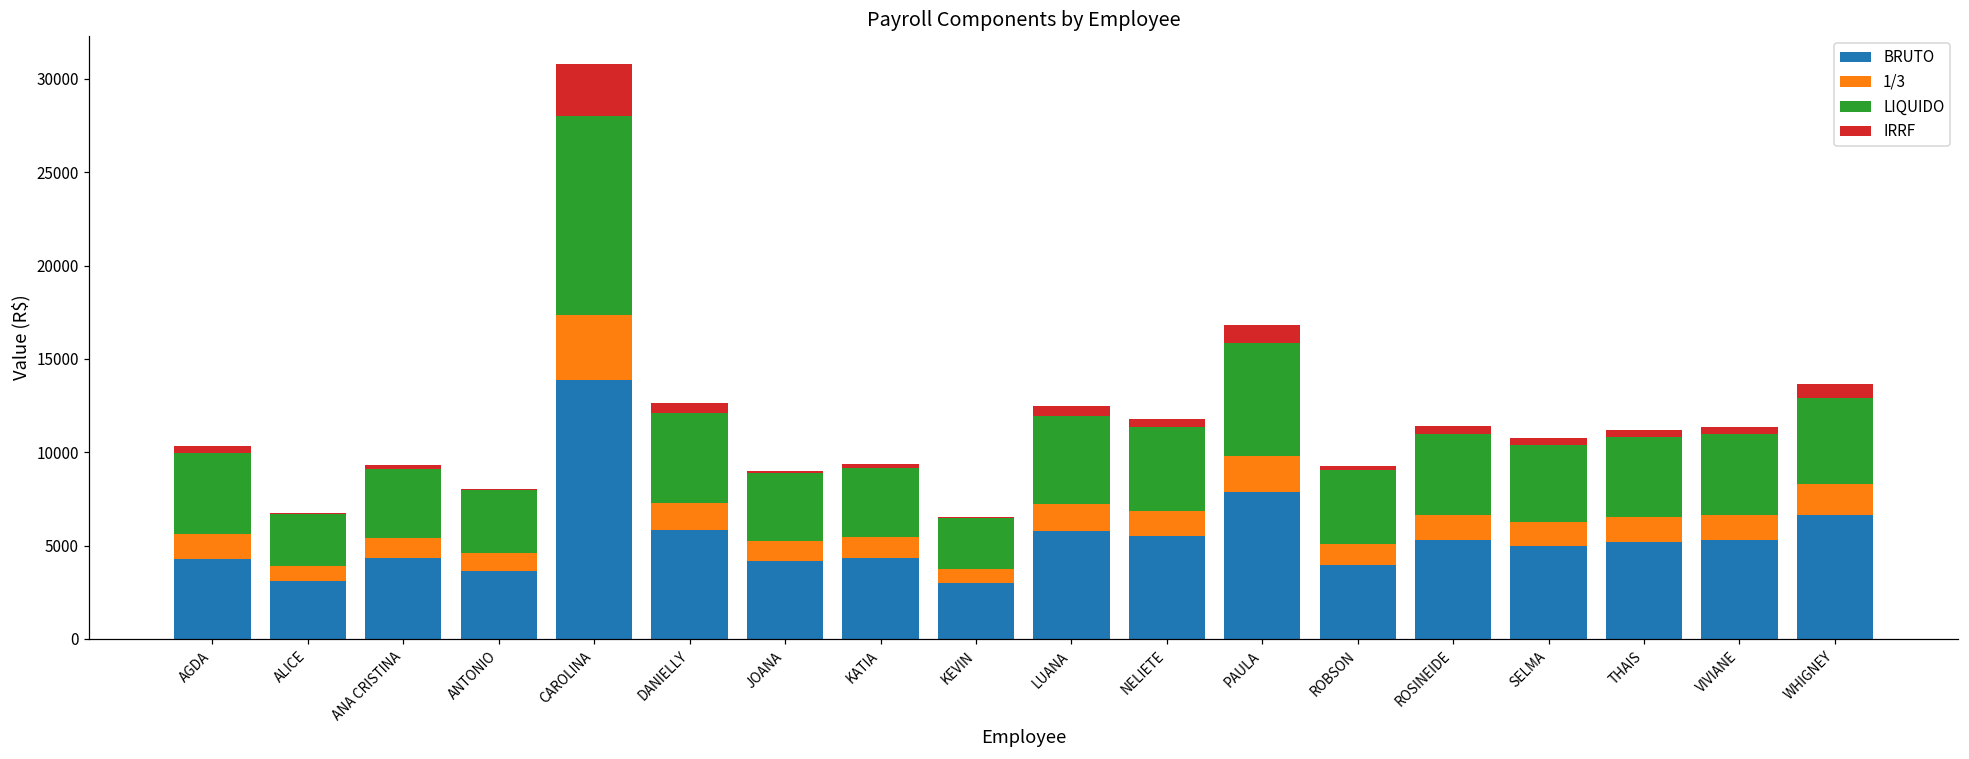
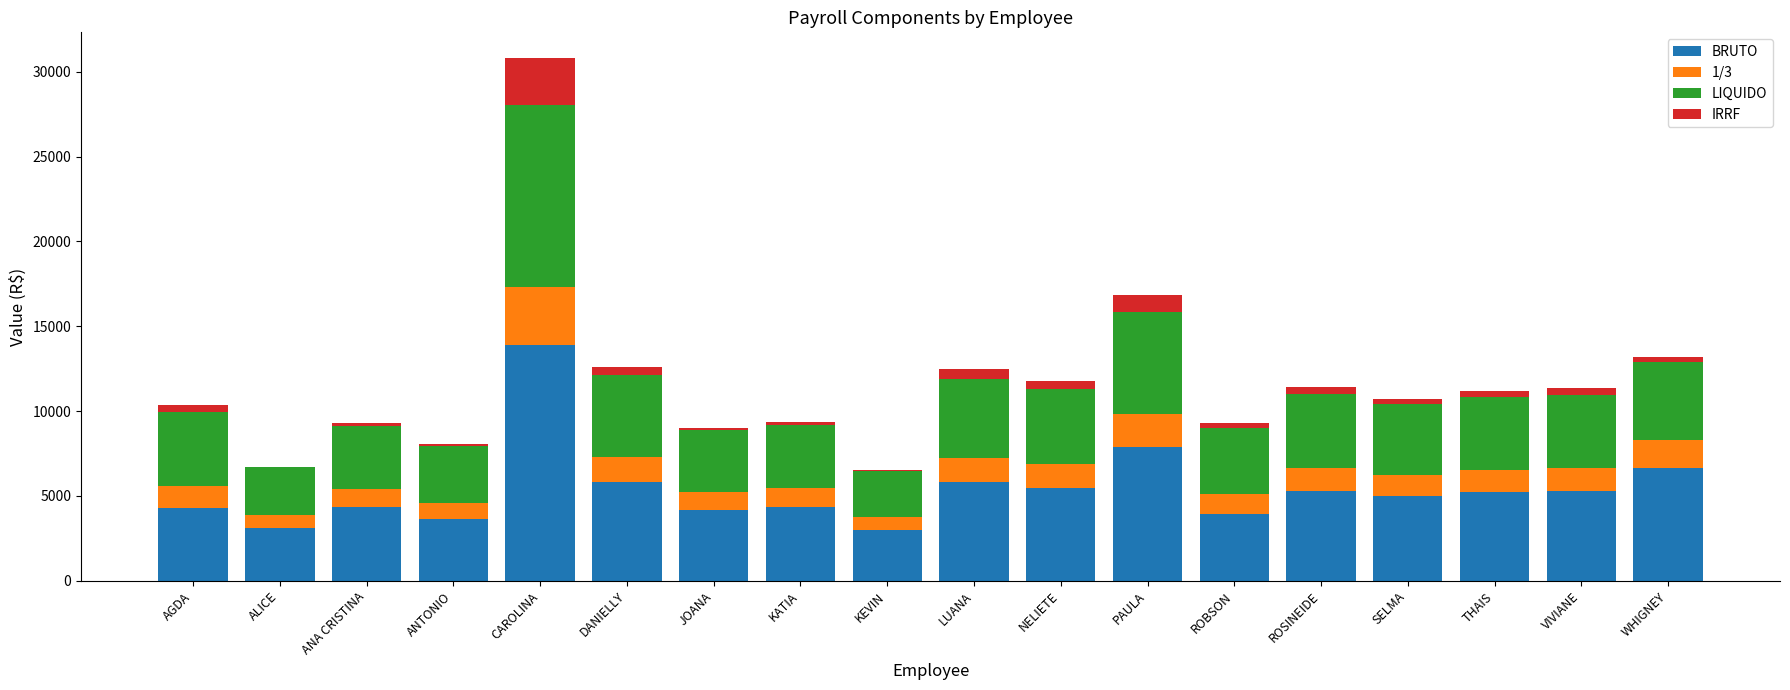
  {
    "BRUTO": {
      "AGDA": 4300,
      "ALICE": 3100,
      "ANA CRISTINA": 4300,
      "ANTONIO": 3700,
      "CAROLINA": 13900,
      "DANIELLY": 5800,
      "JOANA": 4200,
      "KATIA": 4400,
      "KEVIN": 3000,
      "LUANA": 5800,
      "NELIETE": 5500,
      "PAULA": 7900,
      "ROBSON": 3900,
      "ROSINEIDE": 5300,
      "SELMA": 5000,
      "THAIS": 5200,
      "VIVIANE": 5300,
      "WHIGNEY": 6700
    },
    "1/3": {
      "AGDA": 1300,
      "ALICE": 800,
      "ANA CRISTINA": 1100,
      "ANTONIO": 900,
      "CAROLINA": 3500,
      "DANIELLY": 1500,
      "JOANA": 1000,
      "KATIA": 1100,
      "KEVIN": 700,
      "LUANA": 1400,
      "NELIETE": 1400,
      "PAULA": 2000,
      "ROBSON": 1200,
      "ROSINEIDE": 1300,
      "SELMA": 1200,
      "THAIS": 1300,
      "VIVIANE": 1300,
      "WHIGNEY": 1700
    },
    "LIQUIDO": {
      "AGDA": 4300,
      "ALICE": 2800,
      "ANA CRISTINA": 3700,
      "ANTONIO": 3400,
      "CAROLINA": 10700,
      "DANIELLY": 4800,
      "JOANA": 3600,
      "KATIA": 3700,
      "KEVIN": 2700,
      "LUANA": 4700,
      "NELIETE": 4500,
      "PAULA": 6000,
      "ROBSON": 3900,
      "ROSINEIDE": 4300,
      "SELMA": 4200,
      "THAIS": 4300,
      "VIVIANE": 4300,
      "WHIGNEY": 4600
    },
    "IRRF": {
      "AGDA": 400,
      "ANA CRISTINA": 200,
      "CAROLINA": 2800,
      "DANIELLY": 500,
      "KATIA": 200,
      "LUANA": 500,
      "NELIETE": 500,
      "PAULA": 1000,
      "ROBSON": 300,
      "ROSINEIDE": 400,
      "SELMA": 300,
      "THAIS": 300,
      "VIVIANE": 400,
-     "WHIGNEY": 700
+     "WHIGNEY": 300
    }
  }
